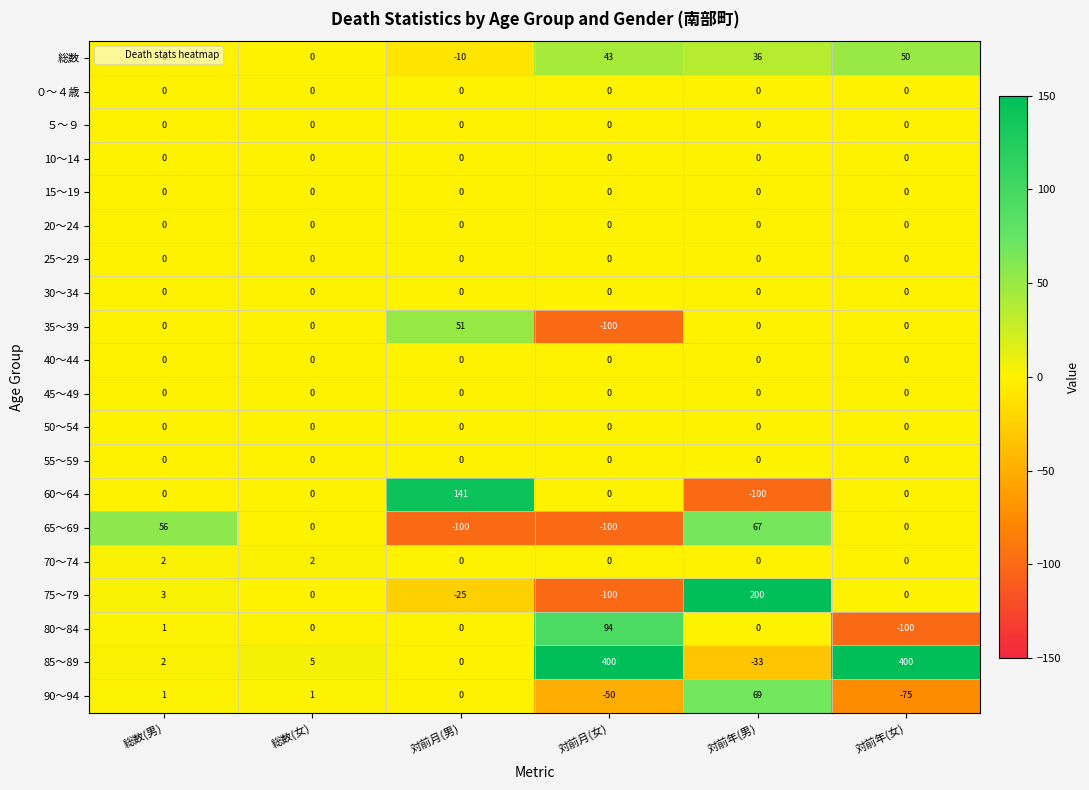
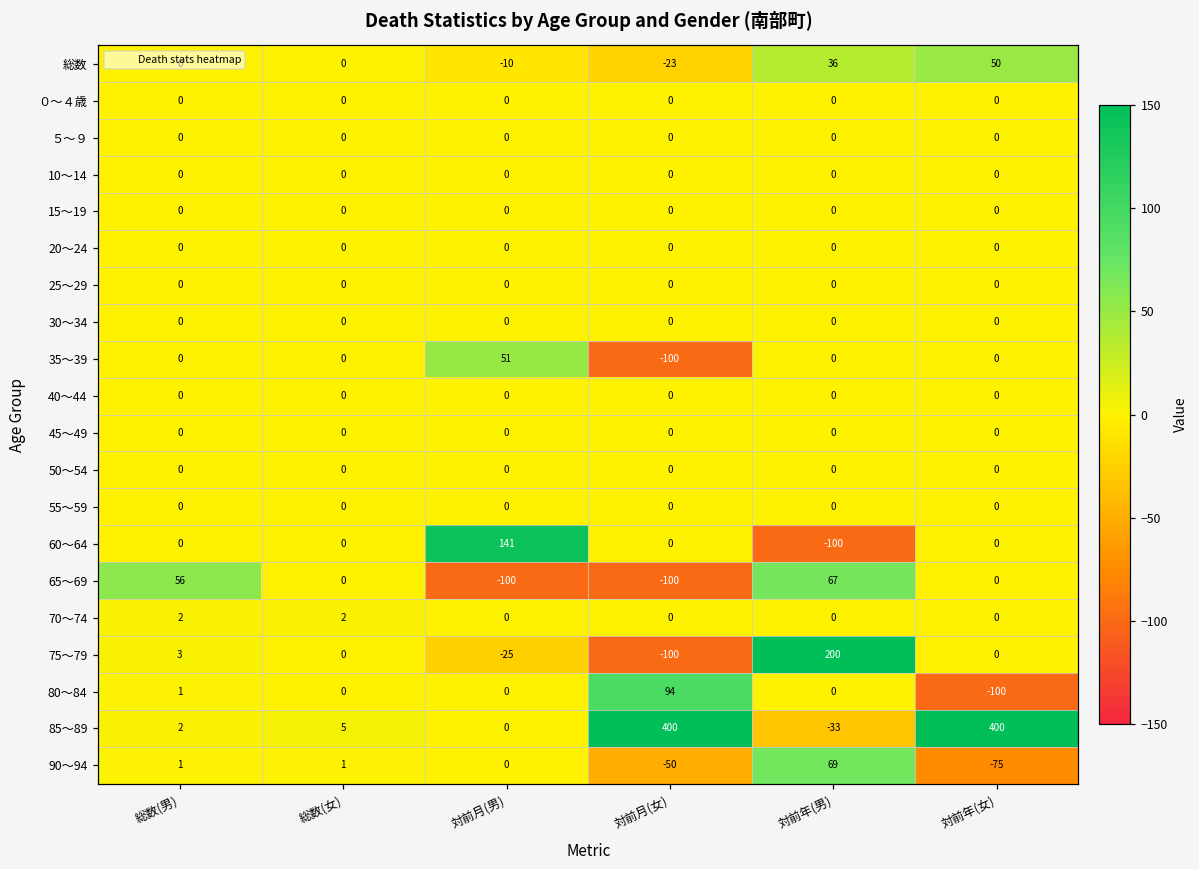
  {
    "総数": {
      "総数(女)": 0,
      "対前月(男)": -10,
-     "対前月(女)": 43,
+     "対前月(女)": -23,
      "対前年(男)": 36,
      "対前年(女)": 50
    },
    "０～４歳": {
      "総数(男)": 0,
      "総数(女)": 0,
      "対前月(男)": 0,
      "対前月(女)": 0,
      "対前年(男)": 0,
      "対前年(女)": 0
    },
    "５～９": {
      "総数(男)": 0,
      "総数(女)": 0,
      "対前月(男)": 0,
      "対前月(女)": 0,
      "対前年(男)": 0,
      "対前年(女)": 0
    },
    "10～14": {
      "総数(男)": 0,
      "総数(女)": 0,
      "対前月(男)": 0,
      "対前月(女)": 0,
      "対前年(男)": 0,
      "対前年(女)": 0
    },
    "15～19": {
      "総数(男)": 0,
      "総数(女)": 0,
      "対前月(男)": 0,
      "対前月(女)": 0,
      "対前年(男)": 0,
      "対前年(女)": 0
    },
    "20～24": {
      "総数(男)": 0,
      "総数(女)": 0,
      "対前月(男)": 0,
      "対前月(女)": 0,
      "対前年(男)": 0,
      "対前年(女)": 0
    },
    "25～29": {
      "総数(男)": 0,
      "総数(女)": 0,
      "対前月(男)": 0,
      "対前月(女)": 0,
      "対前年(男)": 0,
      "対前年(女)": 0
    },
    "30～34": {
      "総数(男)": 0,
      "総数(女)": 0,
      "対前月(男)": 0,
      "対前月(女)": 0,
      "対前年(男)": 0,
      "対前年(女)": 0
    },
    "35～39": {
      "総数(男)": 0,
      "総数(女)": 0,
      "対前月(男)": 51,
      "対前月(女)": -100,
      "対前年(男)": 0,
      "対前年(女)": 0
    },
    "40～44": {
      "総数(男)": 0,
      "総数(女)": 0,
      "対前月(男)": 0,
      "対前月(女)": 0,
      "対前年(男)": 0,
      "対前年(女)": 0
    },
    "45～49": {
      "総数(男)": 0,
      "総数(女)": 0,
      "対前月(男)": 0,
      "対前月(女)": 0,
      "対前年(男)": 0,
      "対前年(女)": 0
    },
    "50～54": {
      "総数(男)": 0,
      "総数(女)": 0,
      "対前月(男)": 0,
      "対前月(女)": 0,
      "対前年(男)": 0,
      "対前年(女)": 0
    },
    "55～59": {
      "総数(男)": 0,
      "総数(女)": 0,
      "対前月(男)": 0,
      "対前月(女)": 0,
      "対前年(男)": 0,
      "対前年(女)": 0
    },
    "60～64": {
      "総数(男)": 0,
      "総数(女)": 0,
      "対前月(男)": 141,
      "対前月(女)": 0,
      "対前年(男)": -100,
      "対前年(女)": 0
    },
    "65～69": {
      "総数(男)": 56,
      "総数(女)": 0,
      "対前月(男)": -100,
      "対前月(女)": -100,
      "対前年(男)": 67,
      "対前年(女)": 0
    },
    "70～74": {
      "総数(男)": 2,
      "総数(女)": 2,
      "対前月(男)": 0,
      "対前月(女)": 0,
      "対前年(男)": 0,
      "対前年(女)": 0
    },
    "75～79": {
      "総数(男)": 3,
      "総数(女)": 0,
      "対前月(男)": -25,
      "対前月(女)": -100,
      "対前年(男)": 200,
      "対前年(女)": 0
    },
    "80～84": {
      "総数(男)": 1,
      "総数(女)": 0,
      "対前月(男)": 0,
      "対前月(女)": 94,
      "対前年(男)": 0,
      "対前年(女)": -100
    },
    "85～89": {
      "総数(男)": 2,
      "総数(女)": 5,
      "対前月(男)": 0,
      "対前月(女)": 400,
      "対前年(男)": -33,
      "対前年(女)": 400
    },
    "90～94": {
      "総数(男)": 1,
      "総数(女)": 1,
      "対前月(男)": 0,
      "対前月(女)": -50,
      "対前年(男)": 69,
      "対前年(女)": -75
    }
  }
